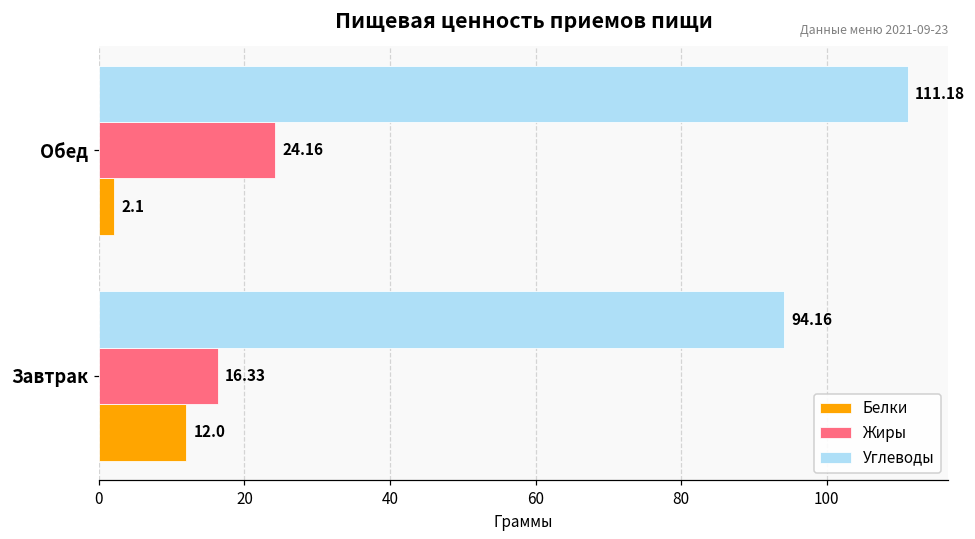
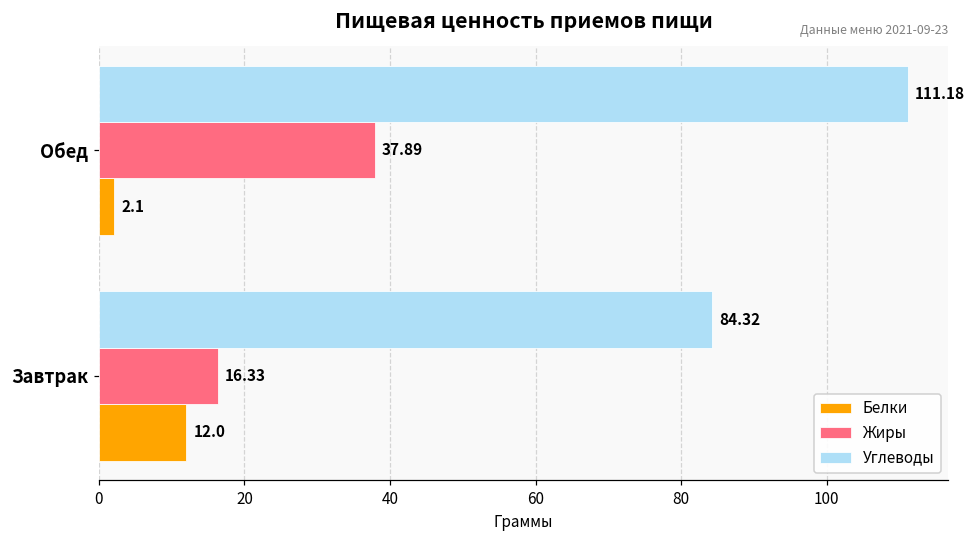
  {
    "Белки": {
      "Обед": 2.1,
      "Завтрак": 12.0
    },
    "Жиры": {
-     "Обед": 24.16,
+     "Обед": 37.89,
      "Завтрак": 16.33
    },
    "Углеводы": {
      "Обед": 111.18,
-     "Завтрак": 94.16
+     "Завтрак": 84.32
    }
  }
